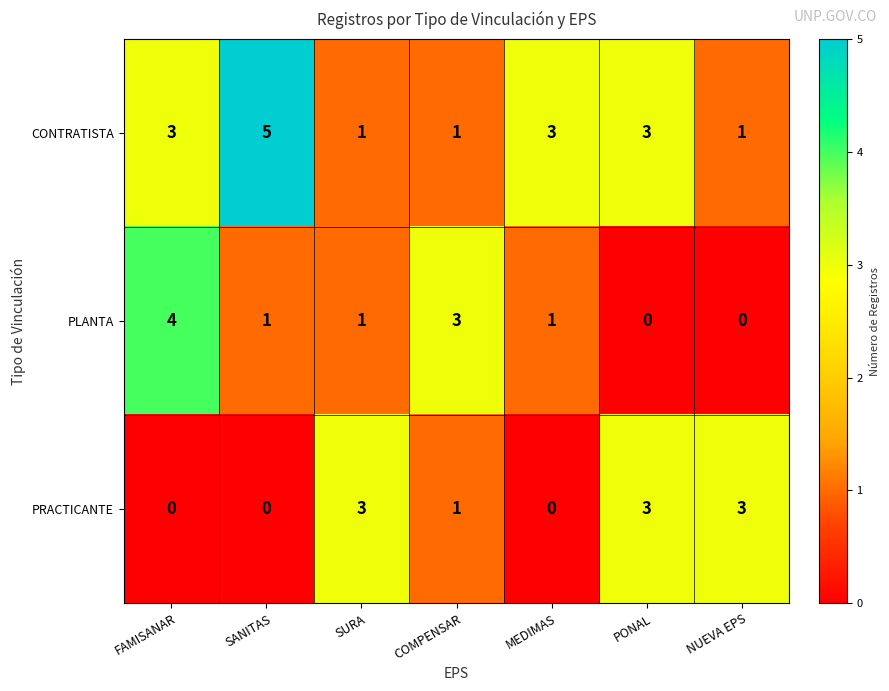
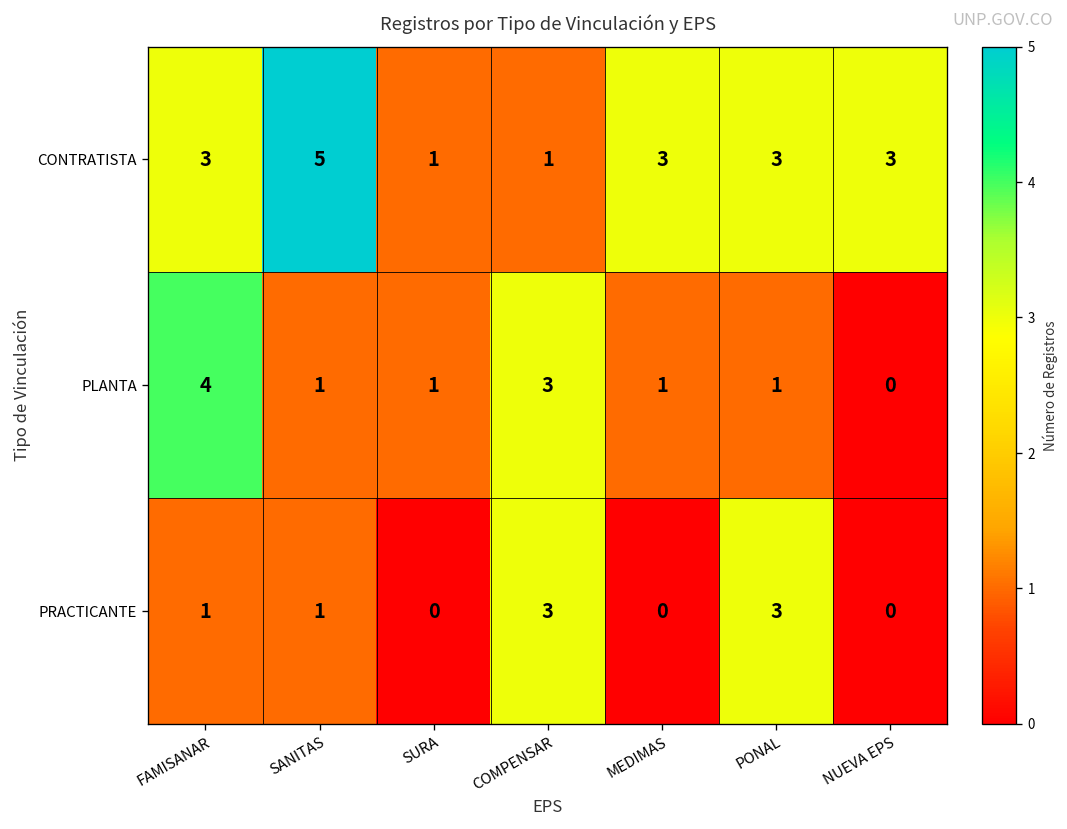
  {
    "CONTRATISTA": {
      "FAMISANAR": 3,
      "SANITAS": 5,
      "SURA": 1,
      "COMPENSAR": 1,
      "MEDIMAS": 3,
      "PONAL": 3,
-     "NUEVA EPS": 1
+     "NUEVA EPS": 3
    },
    "PLANTA": {
      "FAMISANAR": 4,
      "SANITAS": 1,
      "SURA": 1,
      "COMPENSAR": 3,
      "MEDIMAS": 1,
-     "PONAL": 0,
+     "PONAL": 1,
      "NUEVA EPS": 0
    },
    "PRACTICANTE": {
-     "FAMISANAR": 0,
-     "SANITAS": 0,
-     "SURA": 3,
-     "COMPENSAR": 1,
+     "FAMISANAR": 1,
+     "SANITAS": 1,
+     "SURA": 0,
+     "COMPENSAR": 3,
      "MEDIMAS": 0,
      "PONAL": 3,
-     "NUEVA EPS": 3
+     "NUEVA EPS": 0
    }
  }
